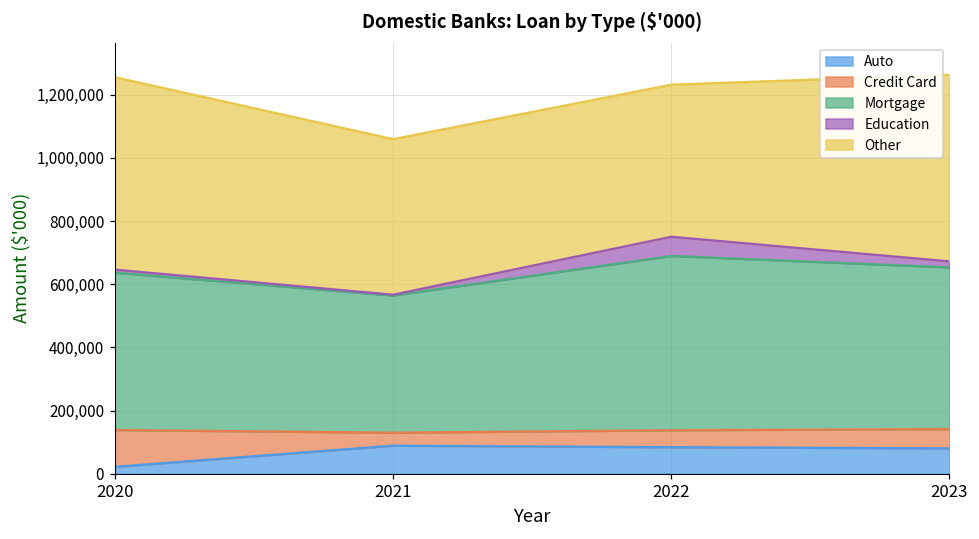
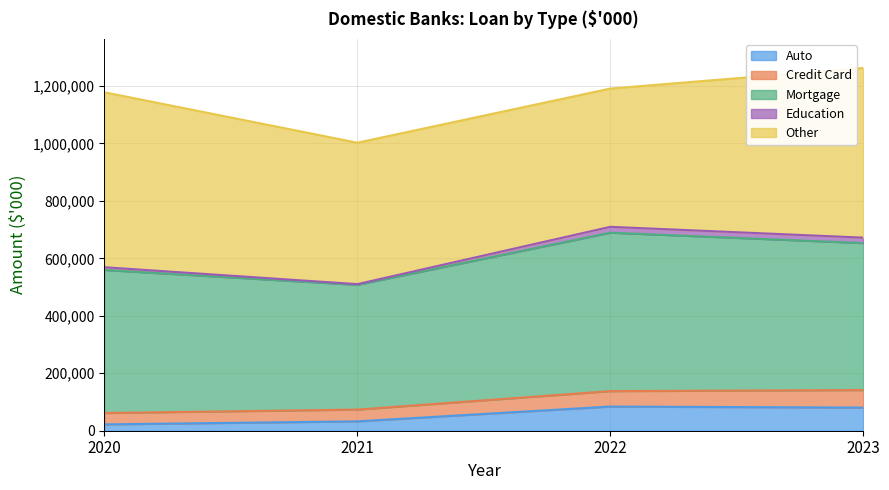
  {
    "Auto": {
      "2020": "20,000",
-     "2021": "90,000",
+     "2021": "30,000",
      "2022": "80,000",
      "2023": "80,000"
    },
    "Credit Card": {
-     "2020": "120,000",
+     "2020": "40,000",
      "2021": "40,000",
      "2022": "50,000",
      "2023": "60,000"
    },
    "Mortgage": {
      "2020": "500,000",
      "2022": "550,000",
      "2023": "510,000"
    },
    "Education": {
      "2020": "10,000",
-     "2022": "60,000",
+     "2022": "20,000",
      "2023": "20,000"
    },
    "Other": {
      "2020": "610,000",
      "2021": "490,000",
      "2022": "480,000",
      "2023": "590,000"
    }
  }
